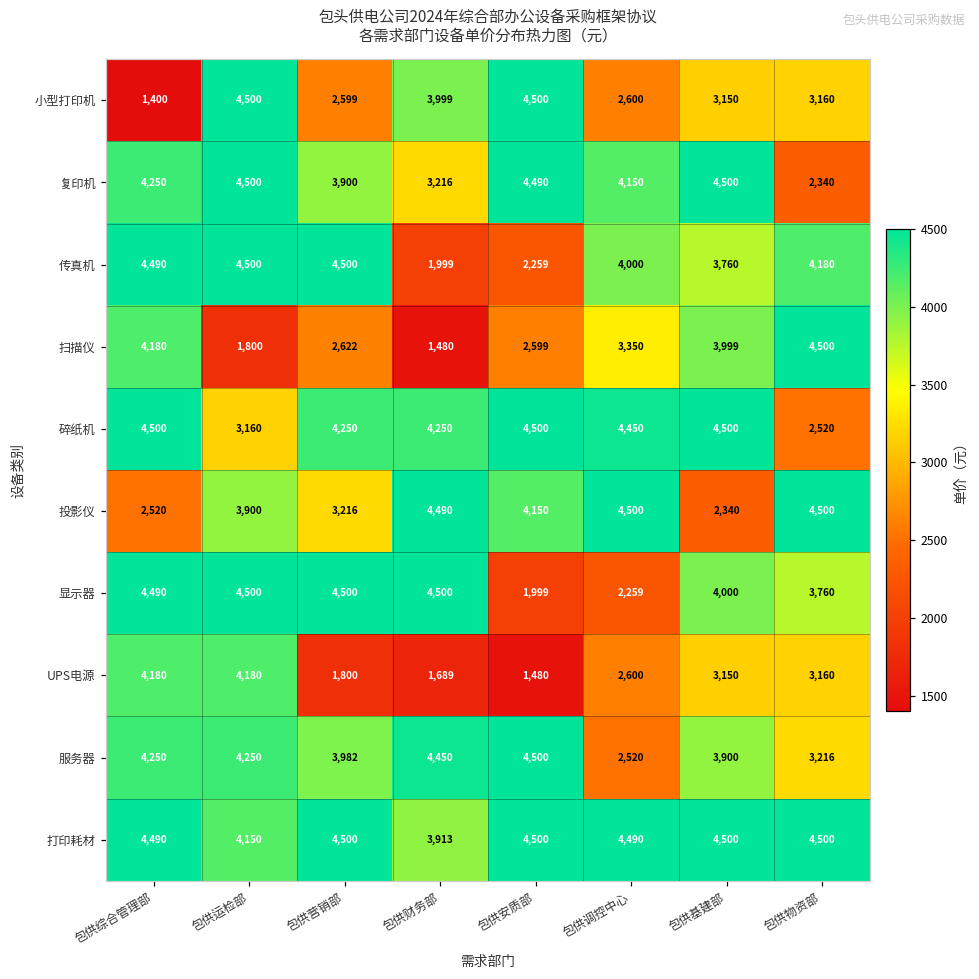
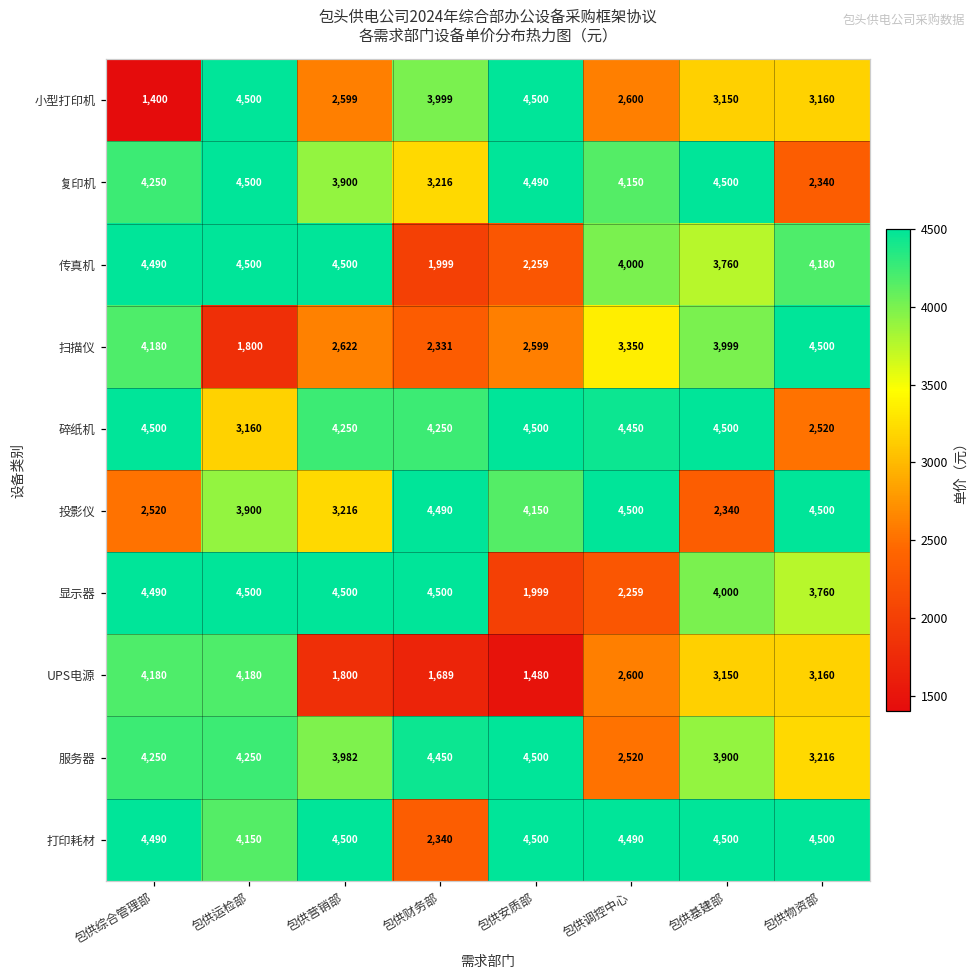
  {
    "小型打印机": {
      "包供综合管理部": "1,400",
      "包供运检部": "4,500",
      "包供营销部": "2,599",
      "包供财务部": "3,999",
      "包供安质部": "4,500",
      "包供调控中心": "2,600",
      "包供基建部": "3,150",
      "包供物资部": "3,160"
    },
    "复印机": {
      "包供综合管理部": "4,250",
      "包供运检部": "4,500",
      "包供营销部": "3,900",
      "包供财务部": "3,216",
      "包供安质部": "4,490",
      "包供调控中心": "4,150",
      "包供基建部": "4,500",
      "包供物资部": "2,340"
    },
    "传真机": {
      "包供综合管理部": "4,490",
      "包供运检部": "4,500",
      "包供营销部": "4,500",
      "包供财务部": "1,999",
      "包供安质部": "2,259",
      "包供调控中心": "4,000",
      "包供基建部": "3,760",
      "包供物资部": "4,180"
    },
    "扫描仪": {
      "包供综合管理部": "4,180",
      "包供运检部": "1,800",
      "包供营销部": "2,622",
-     "包供财务部": "1,480",
+     "包供财务部": "2,331",
      "包供安质部": "2,599",
      "包供调控中心": "3,350",
      "包供基建部": "3,999",
      "包供物资部": "4,500"
    },
    "碎纸机": {
      "包供综合管理部": "4,500",
      "包供运检部": "3,160",
      "包供营销部": "4,250",
      "包供财务部": "4,250",
      "包供安质部": "4,500",
      "包供调控中心": "4,450",
      "包供基建部": "4,500",
      "包供物资部": "2,520"
    },
    "投影仪": {
      "包供综合管理部": "2,520",
      "包供运检部": "3,900",
      "包供营销部": "3,216",
      "包供财务部": "4,490",
      "包供安质部": "4,150",
      "包供调控中心": "4,500",
      "包供基建部": "2,340",
      "包供物资部": "4,500"
    },
    "显示器": {
      "包供综合管理部": "4,490",
      "包供运检部": "4,500",
      "包供营销部": "4,500",
      "包供财务部": "4,500",
      "包供安质部": "1,999",
      "包供调控中心": "2,259",
      "包供基建部": "4,000",
      "包供物资部": "3,760"
    },
    "UPS电源": {
      "包供综合管理部": "4,180",
      "包供运检部": "4,180",
      "包供营销部": "1,800",
      "包供财务部": "1,689",
      "包供安质部": "1,480",
      "包供调控中心": "2,600",
      "包供基建部": "3,150",
      "包供物资部": "3,160"
    },
    "服务器": {
      "包供综合管理部": "4,250",
      "包供运检部": "4,250",
      "包供营销部": "3,982",
      "包供财务部": "4,450",
      "包供安质部": "4,500",
      "包供调控中心": "2,520",
      "包供基建部": "3,900",
      "包供物资部": "3,216"
    },
    "打印耗材": {
      "包供综合管理部": "4,490",
      "包供运检部": "4,150",
      "包供营销部": "4,500",
-     "包供财务部": "3,913",
+     "包供财务部": "2,340",
      "包供安质部": "4,500",
      "包供调控中心": "4,490",
      "包供基建部": "4,500",
      "包供物资部": "4,500"
    }
  }
